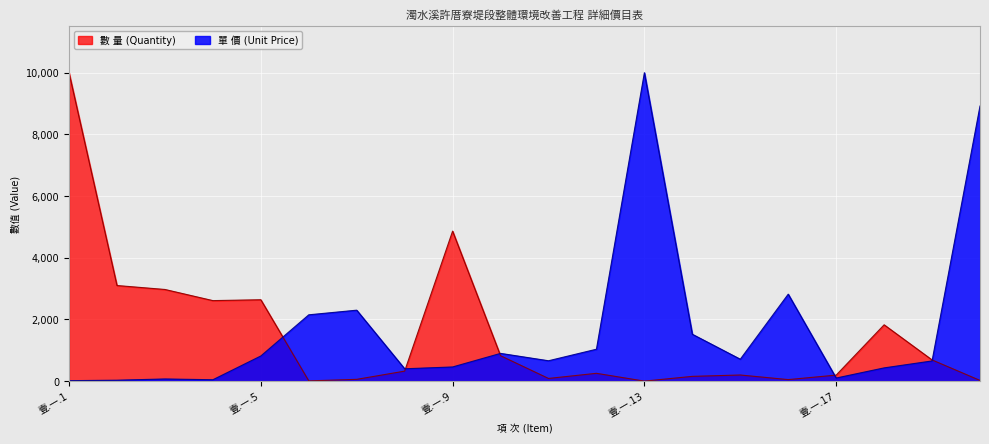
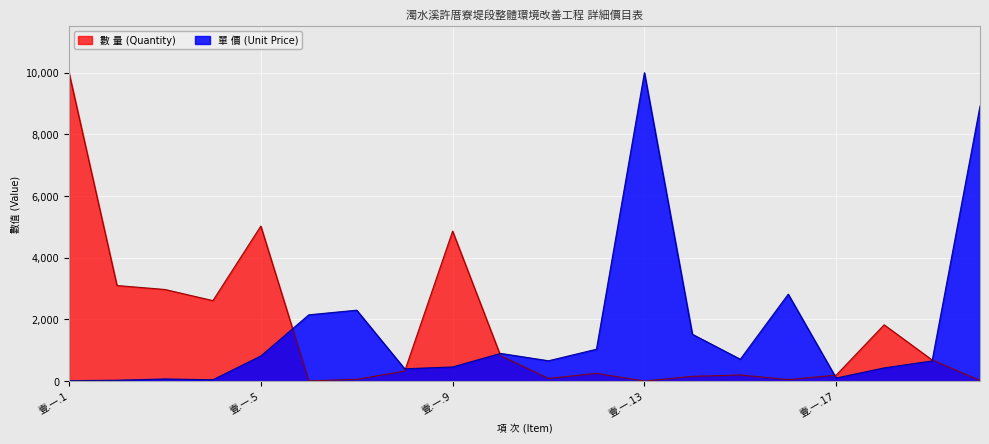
  {
    "數 量 (Quantity)": {
      "壹.一.1": "10,000",
-     "壹.一.5": "2,600",
+     "壹.一.5": "5,000",
      "壹.一.9": "4,900",
      "壹.一.13": "0",
      "壹.一.17": "200"
    },
    "單 價 (Unit Price)": {
      "壹.一.1": "0",
      "壹.一.5": "800",
      "壹.一.9": "500",
      "壹.一.13": "10,000",
      "壹.一.17": "100"
    }
  }
